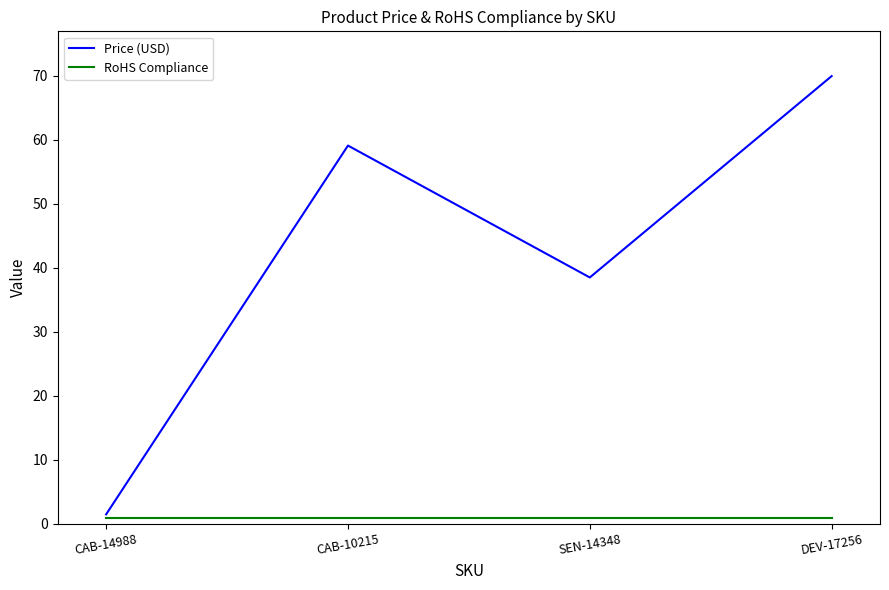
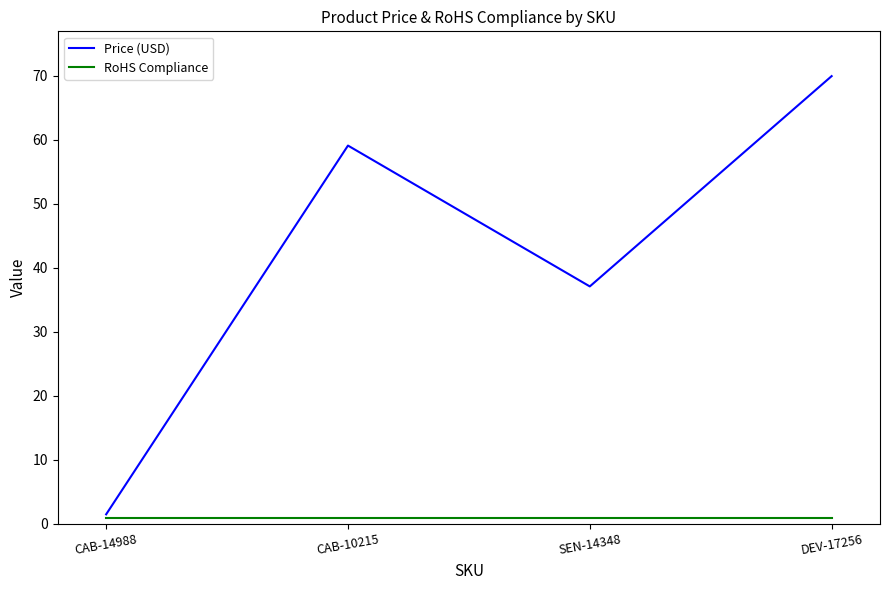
  {
    "Price (USD)": {
      "CAB-14988": 2,
      "CAB-10215": 59,
-     "SEN-14348": 39,
+     "SEN-14348": 37,
      "DEV-17256": 70
    },
    "RoHS Compliance": {
      "CAB-14988": 1,
      "CAB-10215": 1,
      "SEN-14348": 1,
      "DEV-17256": 1
    }
  }
